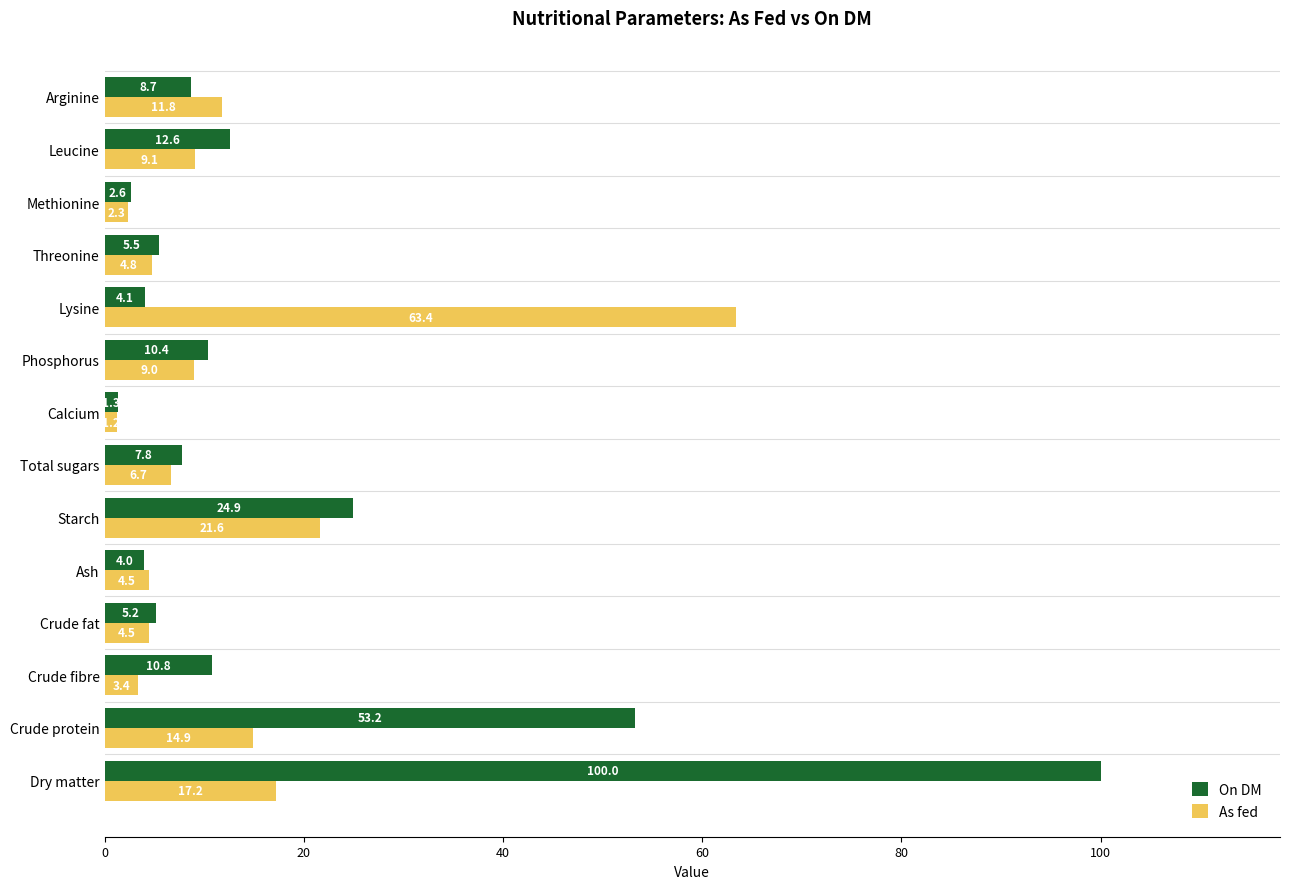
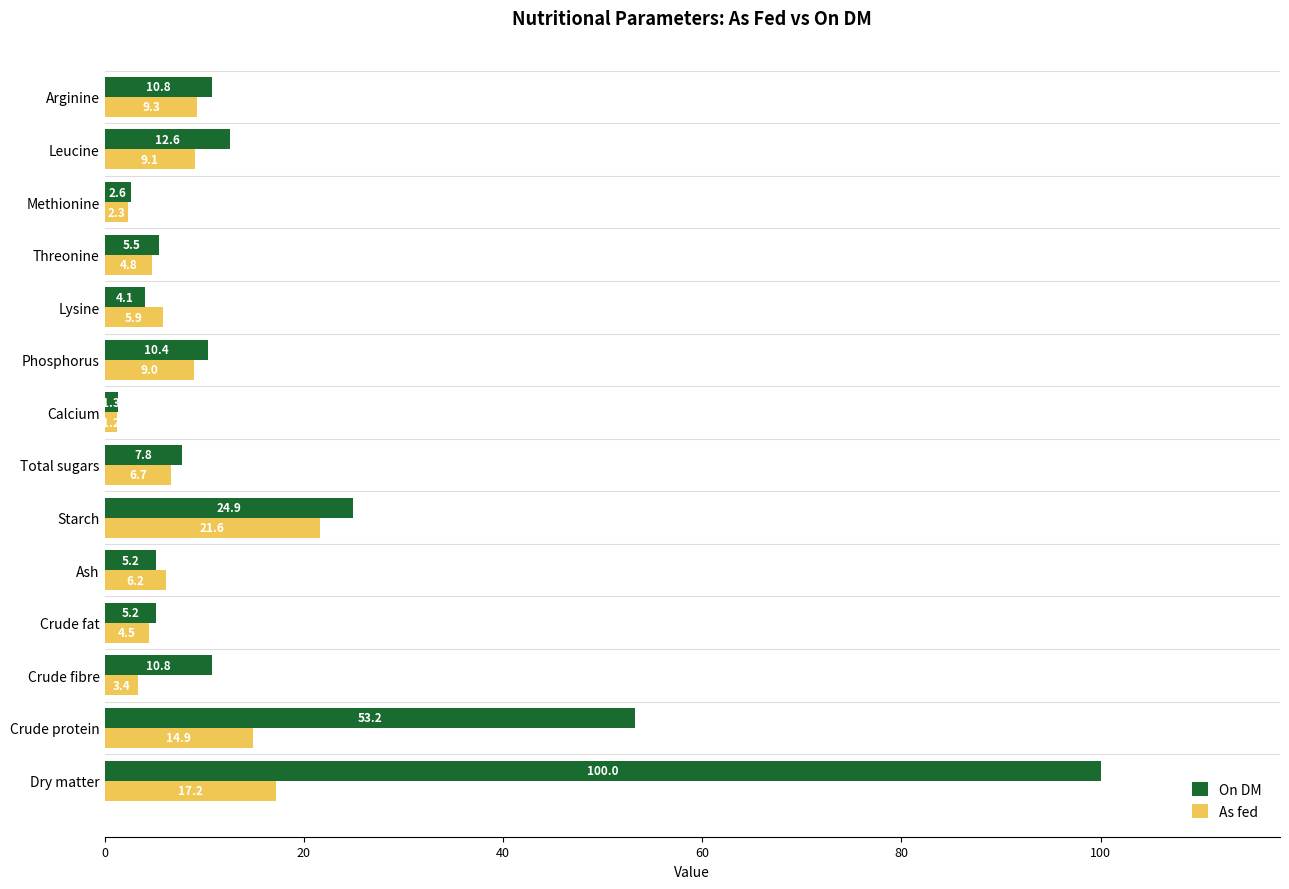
  {
    "On DM": {
-     "Arginine": 8.7,
+     "Arginine": 10.8,
      "Leucine": 12.6,
      "Methionine": 2.6,
      "Threonine": 5.5,
      "Lysine": 4.1,
      "Phosphorus": 10.4,
      "Calcium": 1.3,
      "Total sugars": 7.8,
      "Starch": 24.9,
-     "Ash": 4.0,
+     "Ash": 5.2,
      "Crude fat": 5.2,
      "Crude fibre": 10.8,
      "Crude protein": 53.2,
      "Dry matter": 100.0
    },
    "As fed": {
-     "Arginine": 11.8,
+     "Arginine": 9.3,
      "Leucine": 9.1,
      "Methionine": 2.3,
      "Threonine": 4.8,
-     "Lysine": 63.4,
+     "Lysine": 5.9,
      "Phosphorus": 9.0,
      "Calcium": 1.2,
      "Total sugars": 6.7,
      "Starch": 21.6,
-     "Ash": 4.5,
+     "Ash": 6.2,
      "Crude fat": 4.5,
      "Crude fibre": 3.4,
      "Crude protein": 14.9,
      "Dry matter": 17.2
    }
  }
